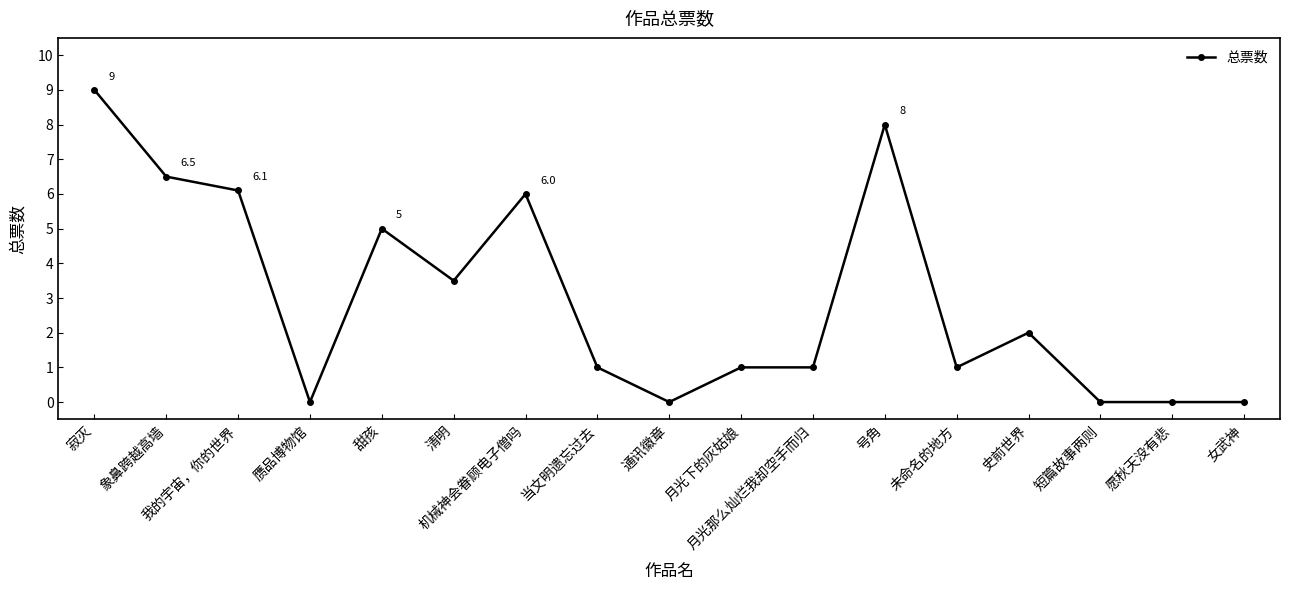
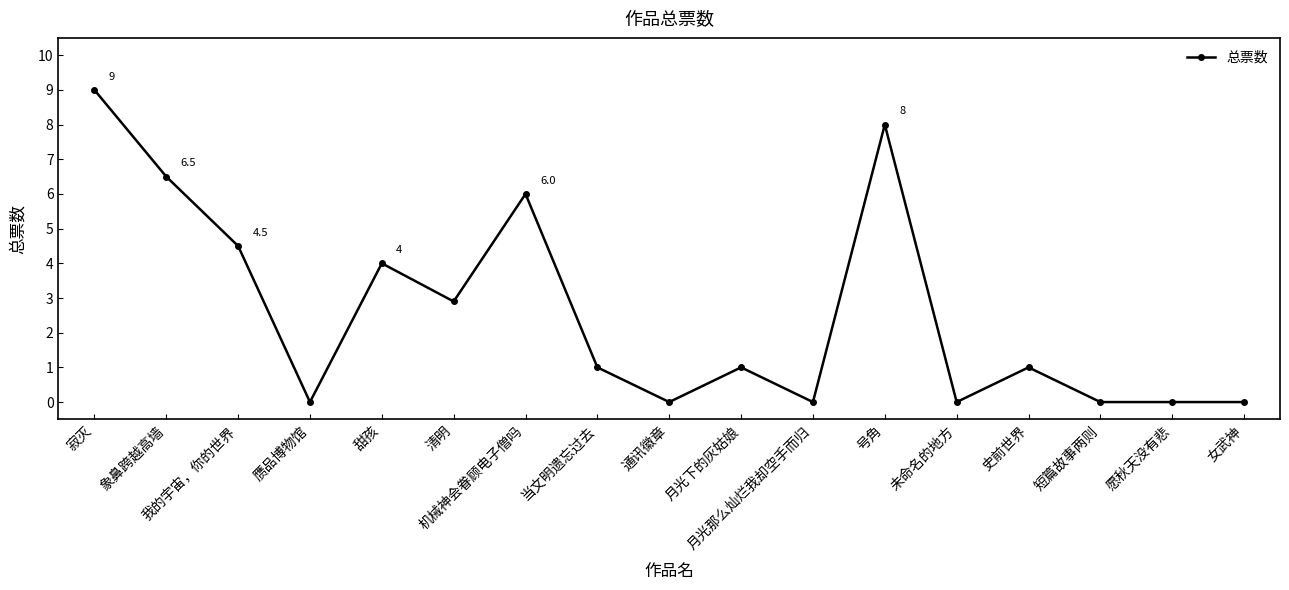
  {
    "寂灭": 9,
    "象鼻跨越高墙": 6.5,
-   "我的宇宙，你的世界": 6.1,
-   "甜孩": 5,
-   "清明": 3.5,
+   "我的宇宙，你的世界": 4.5,
+   "甜孩": 4,
+   "清明": 2.9,
    "机械神会眷顾电子僧吗": 6.0,
-   "月光那么灿烂我却空手而归": 1,
+   "月光那么灿烂我却空手而归": 0,
    "号角": 8,
-   "未命名的地方": 1,
-   "史前世界": 2
+   "未命名的地方": 0,
+   "史前世界": 1
  }
